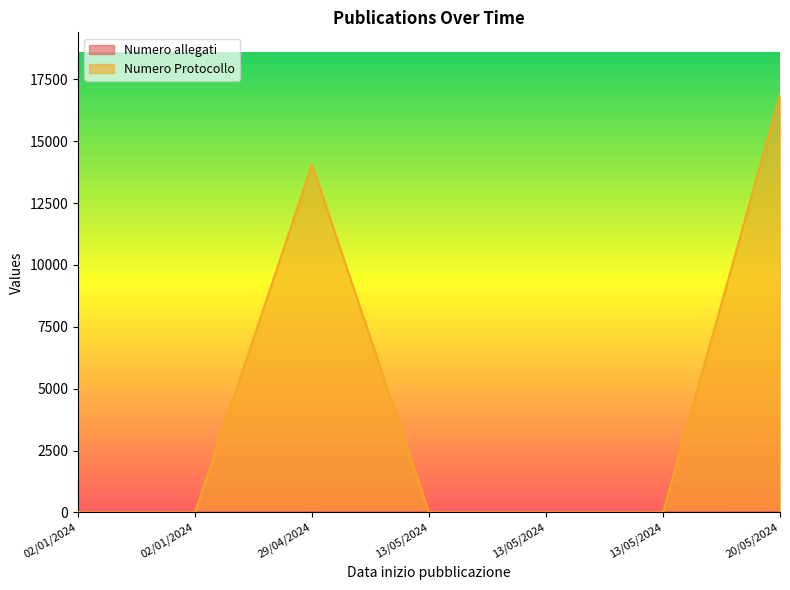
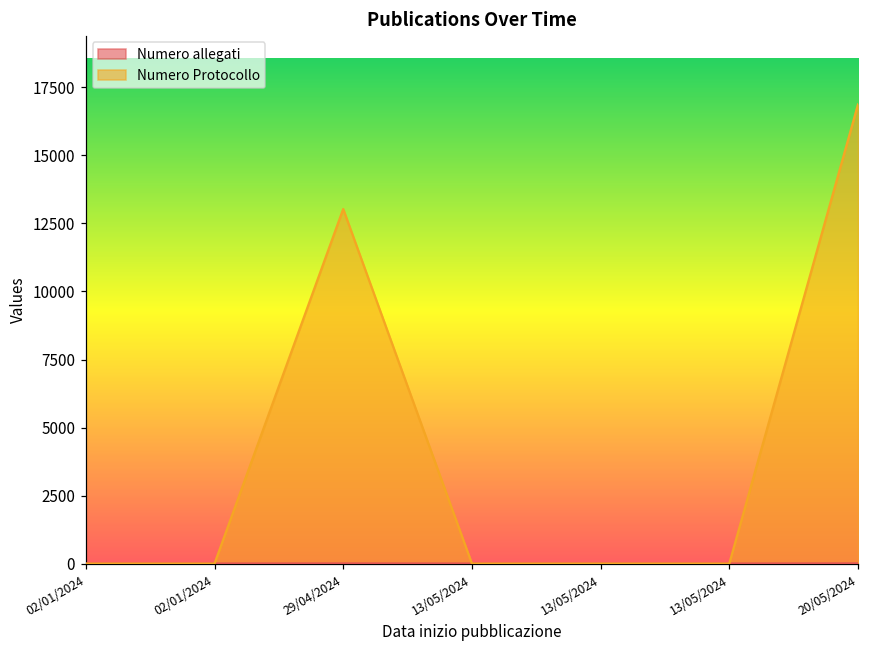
  {
    "Numero allegati": {
      "29/04/2024": 0,
      "20/05/2024": 0
    },
    "Numero Protocollo": {
-     "29/04/2024": 14100,
+     "29/04/2024": 13000,
      "20/05/2024": 16900
    }
  }
